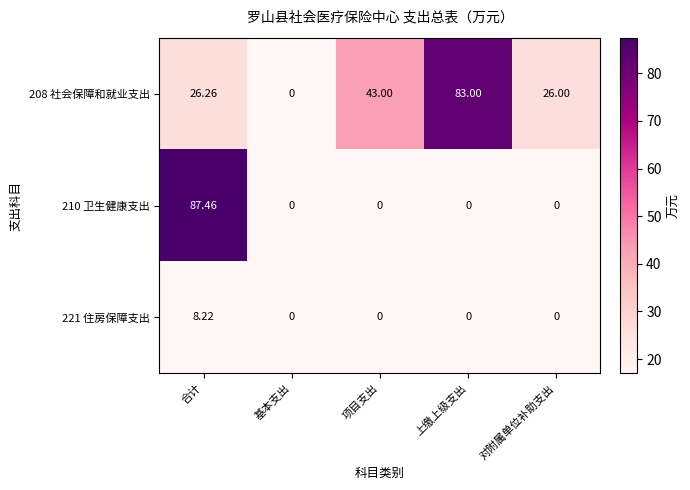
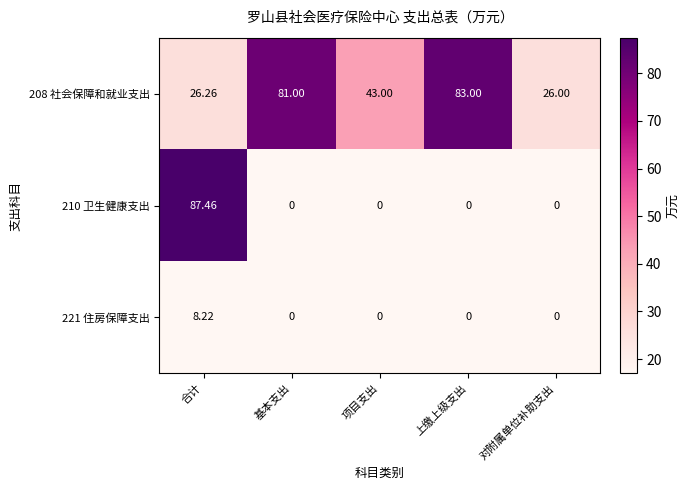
  {
    "208 社会保障和就业支出": {
      "合计": 26.26,
-     "基本支出": 0,
+     "基本支出": 81.00,
      "项目支出": 43.00,
      "上缴上级支出": 83.00,
      "对附属单位补助支出": 26.00
    },
    "210 卫生健康支出": {
      "合计": 87.46,
      "基本支出": 0,
      "项目支出": 0,
      "上缴上级支出": 0,
      "对附属单位补助支出": 0
    },
    "221 住房保障支出": {
      "合计": 8.22,
      "基本支出": 0,
      "项目支出": 0,
      "上缴上级支出": 0,
      "对附属单位补助支出": 0
    }
  }
